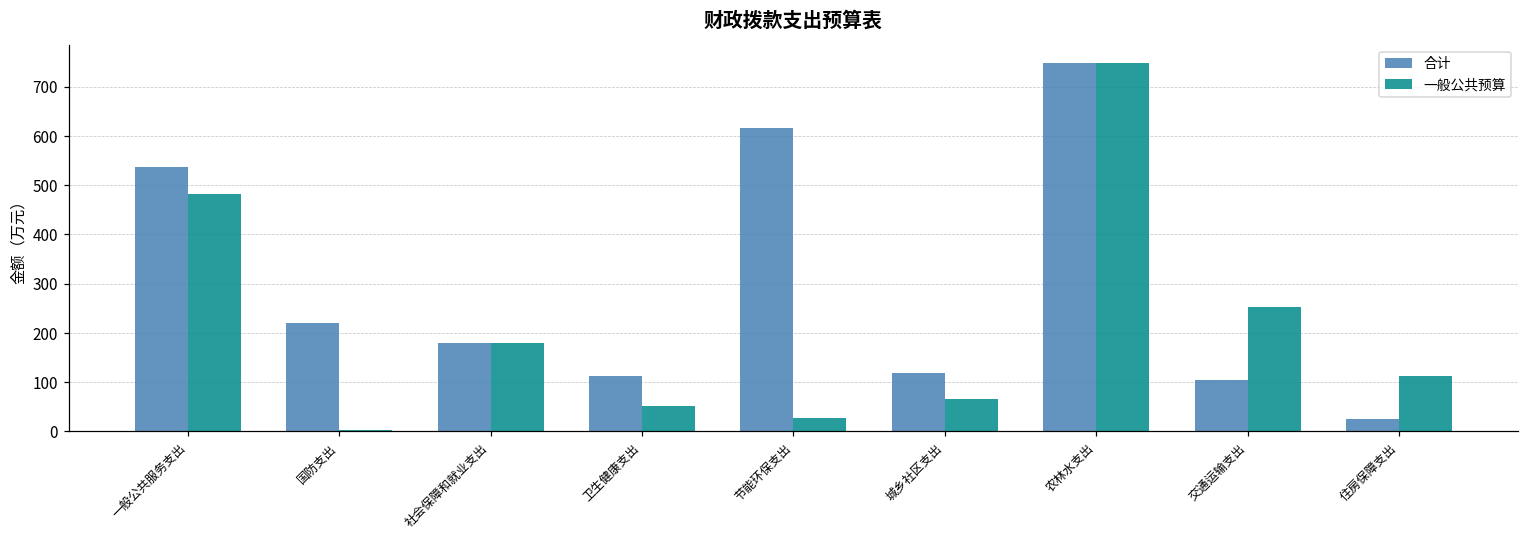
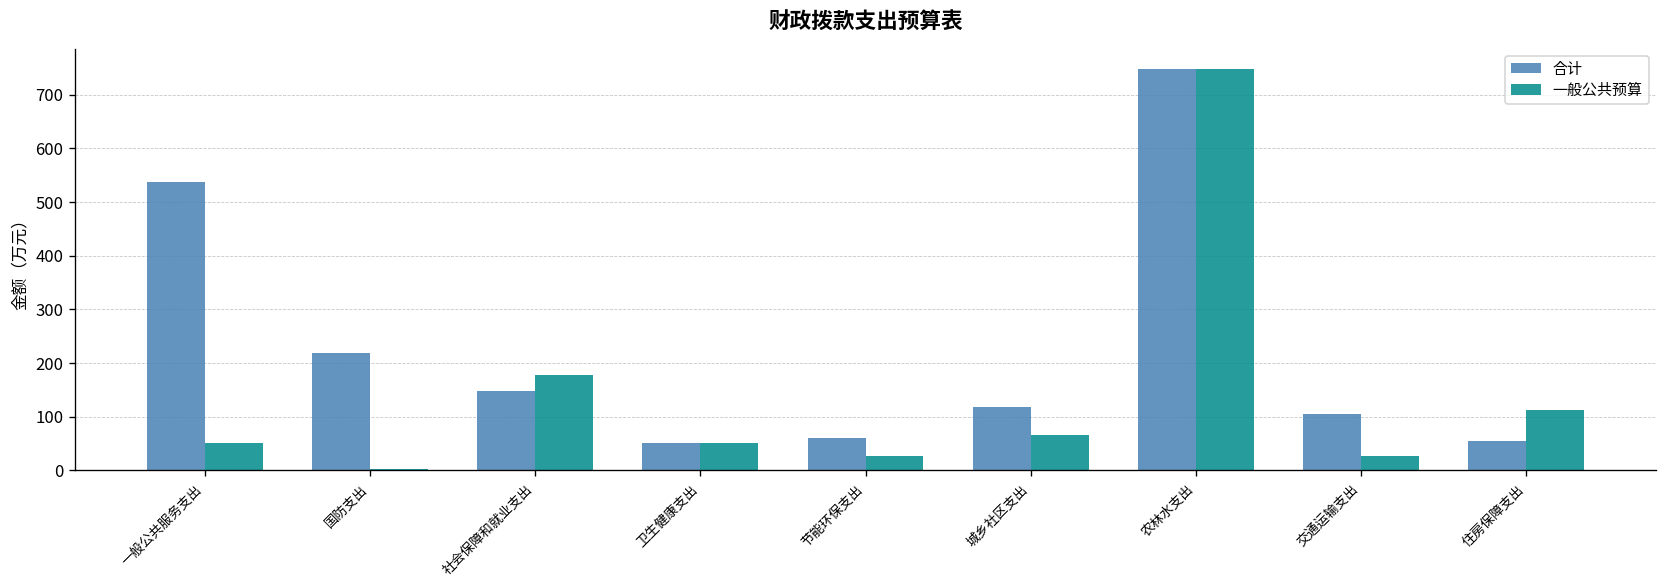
  {
    "合计": {
      "一般公共服务支出": 540,
      "国防支出": 220,
-     "社会保障和就业支出": 180,
-     "卫生健康支出": 110,
-     "节能环保支出": 620,
+     "社会保障和就业支出": 150,
+     "卫生健康支出": 50,
+     "节能环保支出": 60,
      "城乡社区支出": 120,
      "农林水支出": 750,
      "交通运输支出": 110,
-     "住房保障支出": 20
+     "住房保障支出": 60
    },
    "一般公共预算": {
-     "一般公共服务支出": 480,
+     "一般公共服务支出": 50,
      "社会保障和就业支出": 180,
      "卫生健康支出": 50,
      "节能环保支出": 30,
      "城乡社区支出": 70,
      "农林水支出": 750,
-     "交通运输支出": 250,
+     "交通运输支出": 30,
      "住房保障支出": 110
    }
  }
